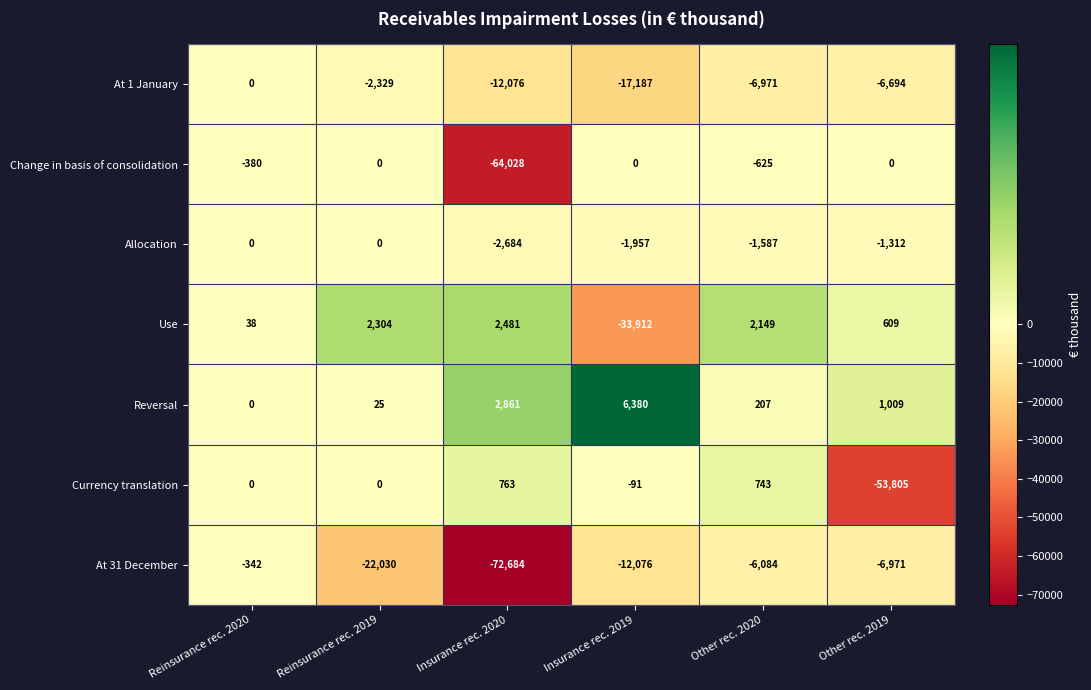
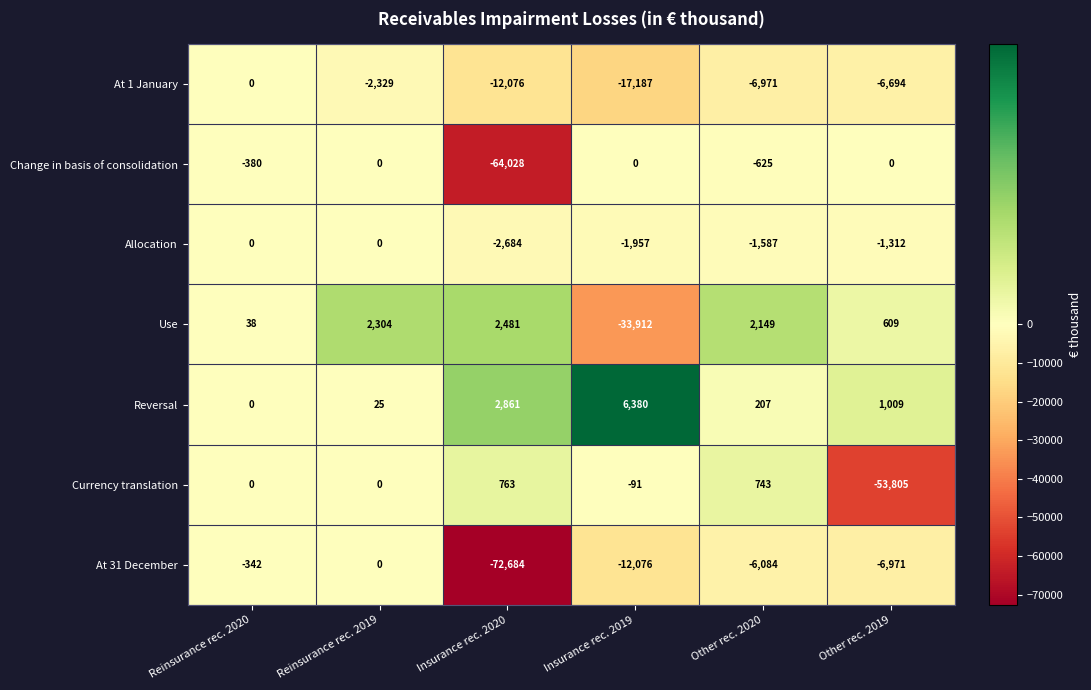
  {
    "At 1 January": {
      "Reinsurance rec. 2020": "0",
      "Reinsurance rec. 2019": "-2,329",
      "Insurance rec. 2020": "-12,076",
      "Insurance rec. 2019": "-17,187",
      "Other rec. 2020": "-6,971",
      "Other rec. 2019": "-6,694"
    },
    "Change in basis of consolidation": {
      "Reinsurance rec. 2020": "-380",
      "Reinsurance rec. 2019": "0",
      "Insurance rec. 2020": "-64,028",
      "Insurance rec. 2019": "0",
      "Other rec. 2020": "-625",
      "Other rec. 2019": "0"
    },
    "Allocation": {
      "Reinsurance rec. 2020": "0",
      "Reinsurance rec. 2019": "0",
      "Insurance rec. 2020": "-2,684",
      "Insurance rec. 2019": "-1,957",
      "Other rec. 2020": "-1,587",
      "Other rec. 2019": "-1,312"
    },
    "Use": {
      "Reinsurance rec. 2020": "38",
      "Reinsurance rec. 2019": "2,304",
      "Insurance rec. 2020": "2,481",
      "Insurance rec. 2019": "-33,912",
      "Other rec. 2020": "2,149",
      "Other rec. 2019": "609"
    },
    "Reversal": {
      "Reinsurance rec. 2020": "0",
      "Reinsurance rec. 2019": "25",
      "Insurance rec. 2020": "2,861",
      "Insurance rec. 2019": "6,380",
      "Other rec. 2020": "207",
      "Other rec. 2019": "1,009"
    },
    "Currency translation": {
      "Reinsurance rec. 2020": "0",
      "Reinsurance rec. 2019": "0",
      "Insurance rec. 2020": "763",
      "Insurance rec. 2019": "-91",
      "Other rec. 2020": "743",
      "Other rec. 2019": "-53,805"
    },
    "At 31 December": {
      "Reinsurance rec. 2020": "-342",
-     "Reinsurance rec. 2019": "-22,030",
+     "Reinsurance rec. 2019": "0",
      "Insurance rec. 2020": "-72,684",
      "Insurance rec. 2019": "-12,076",
      "Other rec. 2020": "-6,084",
      "Other rec. 2019": "-6,971"
    }
  }
